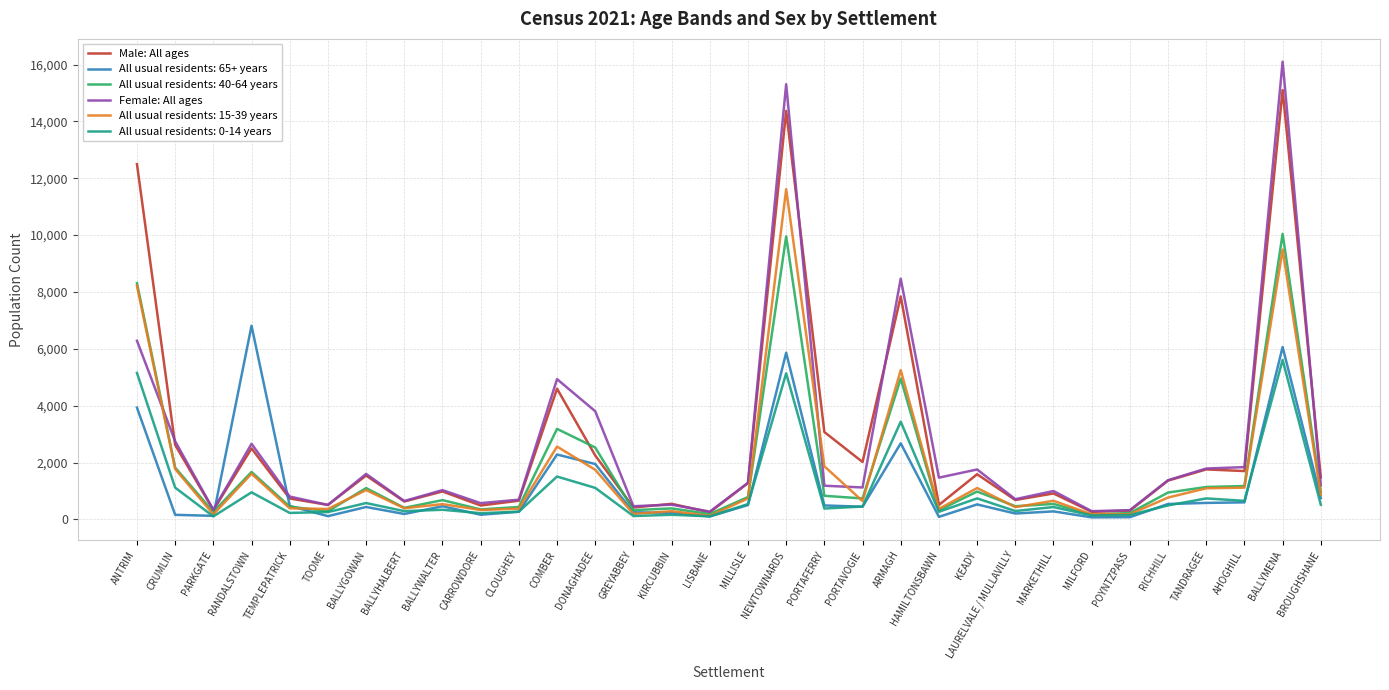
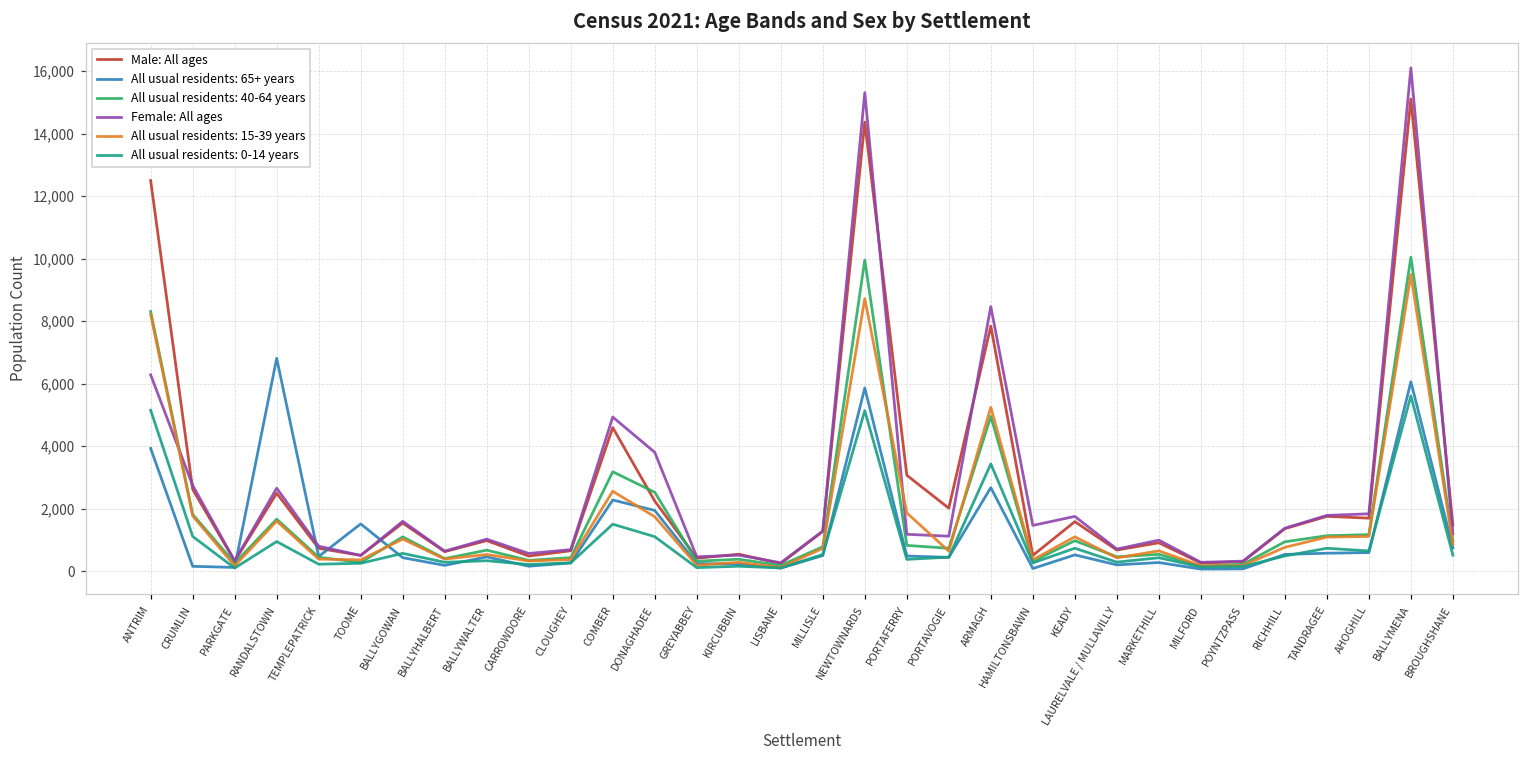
  {
    "Male: All ages": {
      "ANTRIM": "12,500",
      "CRUMLIN": "2,600",
      "RANDALSTOWN": "2,500",
      "COMBER": "4,600",
      "DONAGHADEE": "2,200",
      "NEWTOWNARDS": "14,400",
      "PORTAFERRY": "3,100",
      "PORTAVOGIE": "2,000",
      "ARMAGH": "7,800",
      "HAMILTONSBAWN": "500",
      "KEADY": "1,600",
      "AHOGHILL": "1,700",
      "BALLYMENA": "15,100",
      "BROUGHSHANE": "1,500"
    },
    "All usual residents: 65+ years": {
      "ANTRIM": "3,900",
      "CRUMLIN": "200",
      "RANDALSTOWN": "6,800",
-     "TOOME": "100",
+     "TOOME": "1,500",
      "BALLYGOWAN": "400",
      "BALLYHALBERT": "200",
      "COMBER": "2,300",
      "DONAGHADEE": "1,900",
      "NEWTOWNARDS": "5,900",
      "PORTAFERRY": "500",
      "ARMAGH": "2,700",
      "HAMILTONSBAWN": "100",
      "KEADY": "500",
      "MARKETHILL": "300",
      "TANDRAGEE": "600",
      "BALLYMENA": "6,100",
      "BROUGHSHANE": "800"
    },
    "Female: All ages": {
      "ANTRIM": "6,300",
      "CRUMLIN": "2,700",
      "RANDALSTOWN": "2,700",
      "COMBER": "4,900",
      "DONAGHADEE": "3,800",
      "NEWTOWNARDS": "15,300",
      "PORTAFERRY": "1,200",
      "PORTAVOGIE": "1,100",
      "ARMAGH": "8,500",
      "HAMILTONSBAWN": "1,500",
      "KEADY": "1,800",
      "AHOGHILL": "1,800",
      "BALLYMENA": "16,100",
      "BROUGHSHANE": "1,200"
    },
    "All usual residents: 15-39 years": {
      "ANTRIM": "8,200",
      "COMBER": "2,600",
      "DONAGHADEE": "1,700",
-     "NEWTOWNARDS": "11,600",
+     "NEWTOWNARDS": "8,700",
      "PORTAFERRY": "1,900",
      "PORTAVOGIE": "600",
      "ARMAGH": "5,200",
      "KEADY": "1,100",
      "MARKETHILL": "700",
      "RICHHILL": "800",
      "BALLYMENA": "9,500",
      "BROUGHSHANE": "900"
    }
  }
